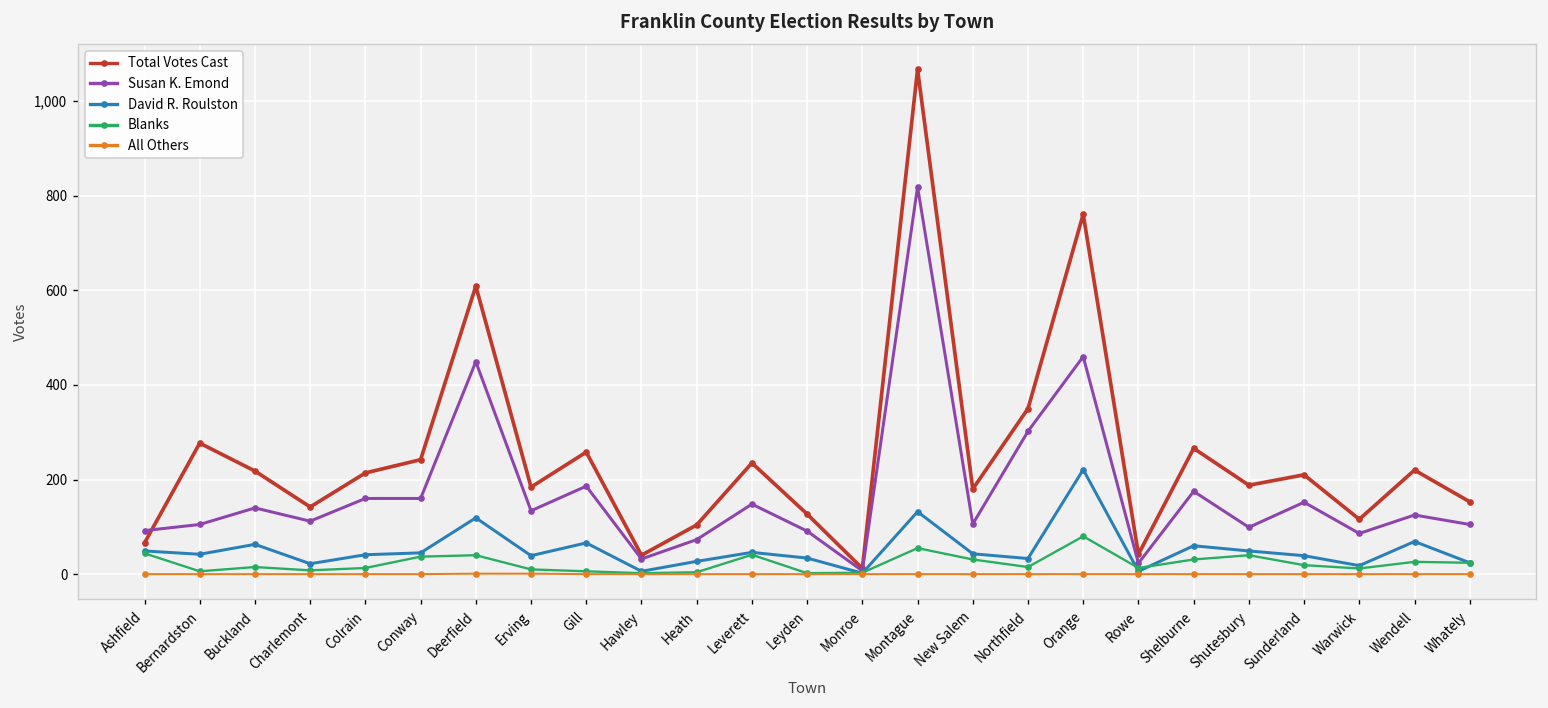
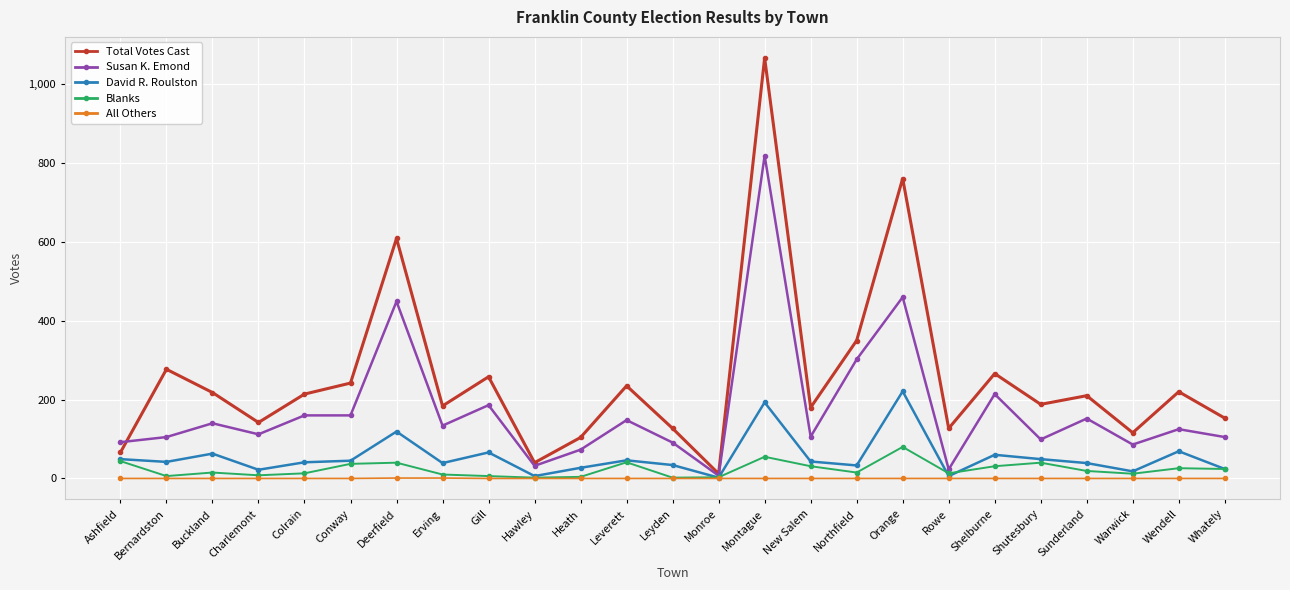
  {
    "Total Votes Cast": {
      "Ashfield": "70",
      "Bernardston": "280",
      "Buckland": "220",
      "Charlemont": "140",
      "Colrain": "210",
      "Conway": "240",
      "Deerfield": "610",
      "Erving": "180",
      "Gill": "260",
      "Hawley": "40",
      "Heath": "100",
      "Leverett": "240",
      "Leyden": "130",
      "Montague": "1,070",
      "New Salem": "180",
      "Northfield": "350",
      "Orange": "760",
-     "Rowe": "40",
+     "Rowe": "130",
      "Shelburne": "270",
      "Shutesbury": "190",
      "Sunderland": "210",
      "Warwick": "120",
      "Wendell": "220",
      "Whately": "150"
    },
    "Susan K. Emond": {
      "Ashfield": "90",
      "Bernardston": "110",
      "Buckland": "140",
      "Charlemont": "110",
      "Colrain": "160",
      "Conway": "160",
      "Deerfield": "450",
      "Erving": "130",
      "Gill": "190",
      "Hawley": "30",
      "Heath": "70",
      "Leverett": "150",
      "Leyden": "90",
      "Montague": "820",
      "New Salem": "110",
      "Northfield": "300",
      "Orange": "460",
      "Rowe": "20",
-     "Shelburne": "180",
+     "Shelburne": "210",
      "Shutesbury": "100",
      "Sunderland": "150",
      "Warwick": "90",
      "Wendell": "130",
      "Whately": "110"
    },
    "David R. Roulston": {
      "Bernardston": "40",
      "Buckland": "60",
      "Charlemont": "20",
      "Colrain": "40",
      "Conway": "50",
      "Deerfield": "120",
      "Erving": "40",
      "Gill": "70",
      "Heath": "30",
      "Leyden": "30",
-     "Montague": "130",
+     "Montague": "190",
      "New Salem": "40",
      "Northfield": "30",
      "Orange": "220",
      "Shelburne": "60",
      "Shutesbury": "50",
      "Sunderland": "40",
      "Wendell": "70"
    },
    "Blanks": {
      "Buckland": "20",
      "Charlemont": "10",
      "Colrain": "10",
      "Conway": "40",
      "Deerfield": "40",
      "Erving": "10",
      "Montague": "60",
      "New Salem": "30",
      "Northfield": "20",
      "Orange": "80",
      "Rowe": "10",
      "Shelburne": "30",
      "Shutesbury": "40",
      "Sunderland": "20",
      "Wendell": "30"
    },
    "All Others": {
      "Ashfield": "0",
      "Buckland": "0",
      "Charlemont": "0",
      "Colrain": "0",
      "Conway": "0",
      "Deerfield": "0",
      "Erving": "0",
      "Leverett": "0",
      "Montague": "0",
      "New Salem": "0",
      "Northfield": "0",
      "Orange": "0",
      "Shelburne": "0",
      "Shutesbury": "0",
      "Sunderland": "0",
      "Warwick": "0",
      "Wendell": "0",
      "Whately": "0"
    }
  }
